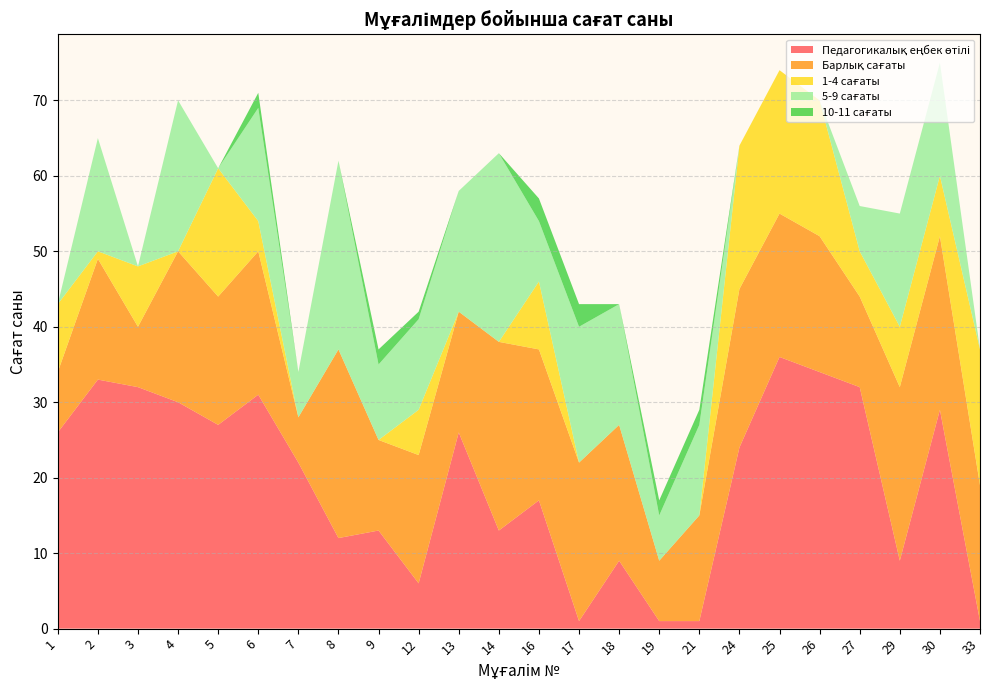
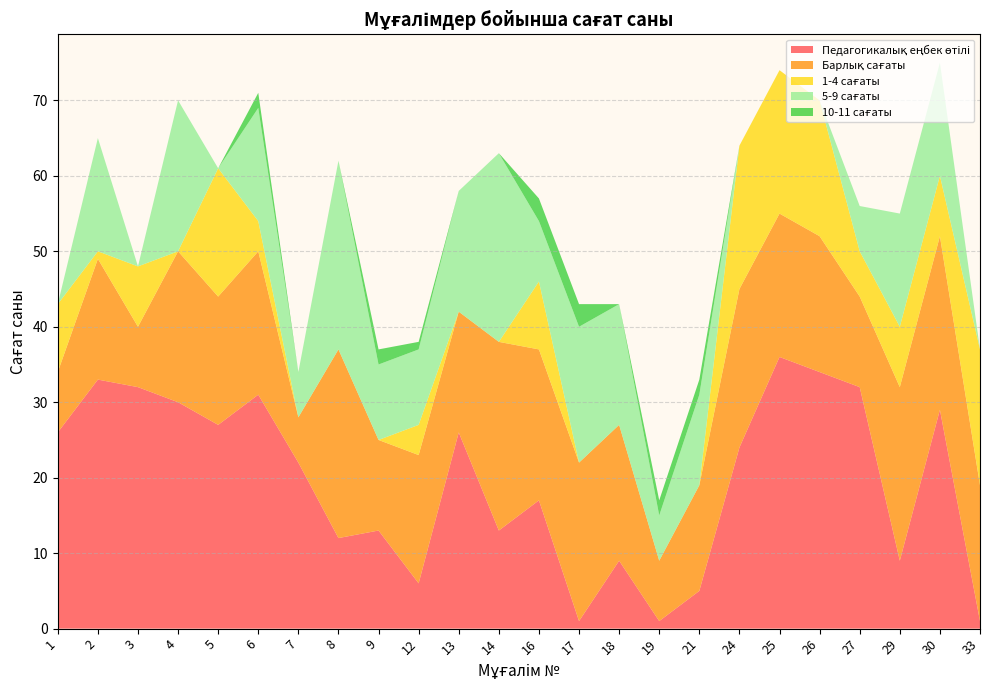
  {
    "Педагогикалық еңбек өтілі": {
      "1": 26,
      "2": 33,
      "3": 32,
      "4": 30,
      "5": 27,
      "6": 31,
      "7": 22,
      "8": 12,
      "9": 13,
      "12": 6,
      "13": 26,
      "14": 13,
      "16": 17,
      "17": 1,
      "18": 9,
      "19": 1,
-     "21": 1,
+     "21": 5,
      "24": 24,
      "25": 36,
      "26": 34,
      "27": 32,
      "29": 9,
      "30": 29,
      "33": 1
    },
    "Барлық сағаты": {
      "1": 8,
      "2": 16,
      "3": 8,
      "5": 17,
      "6": 19,
      "12": 17,
      "16": 20,
      "24": 21,
      "25": 19,
      "26": 18,
      "27": 12,
      "29": 23,
      "30": 23,
      "33": 18
    },
    "1-4 сағаты": {
      "2": 1,
      "6": 4,
-     "12": 6,
+     "12": 4,
      "16": 9,
      "27": 6,
      "29": 8,
      "30": 8
    },
    "5-9 сағаты": {
      "6": 15,
      "9": 10,
-     "12": 12,
+     "12": 10,
      "16": 8,
      "17": 18,
      "19": 6,
      "21": 12
    },
    "10-11 сағаты": {
      "6": 2,
      "9": 2,
      "12": 1,
      "16": 3,
      "17": 3,
      "19": 2,
      "21": 2
    }
  }
